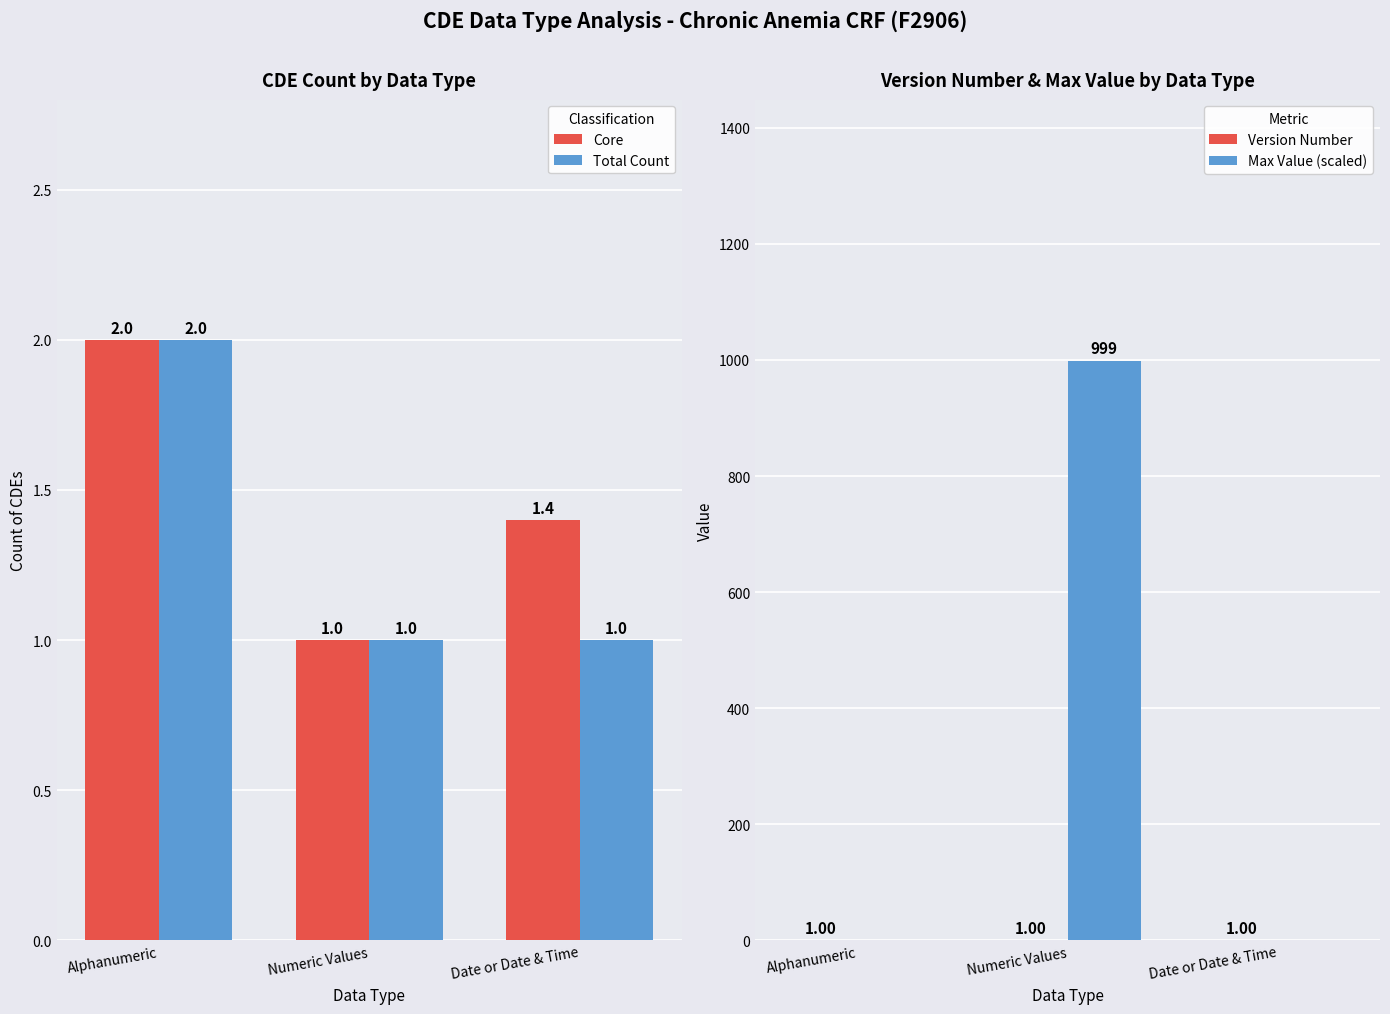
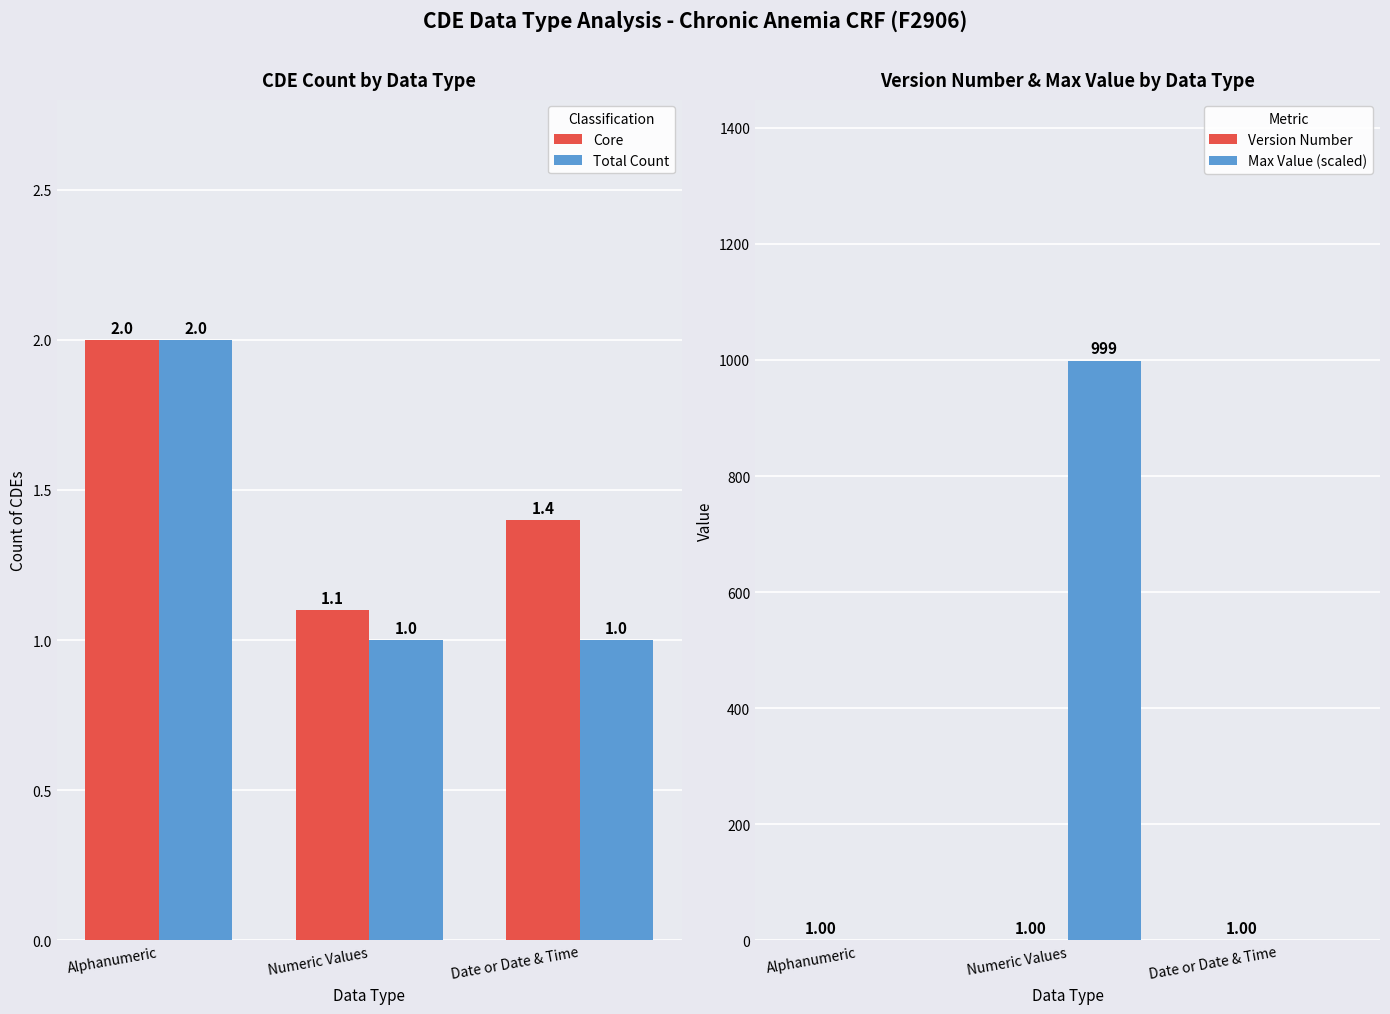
  {
    "CDE Count by Data Type": {
      "Core": {
        "Alphanumeric": 2.0,
-       "Numeric Values": 1.0,
+       "Numeric Values": 1.1,
        "Date or Date & Time": 1.4
      },
      "Total Count": {
        "Alphanumeric": 2.0,
        "Numeric Values": 1.0,
        "Date or Date & Time": 1.0
      }
    },
    "Version Number & Max Value by Data Type": {
      "Version Number": {
        "Alphanumeric": 1.00,
        "Numeric Values": 1.00,
        "Date or Date & Time": 1.00
      },
      "Max Value (scaled)": {
        "Numeric Values": 999
      }
    }
  }
